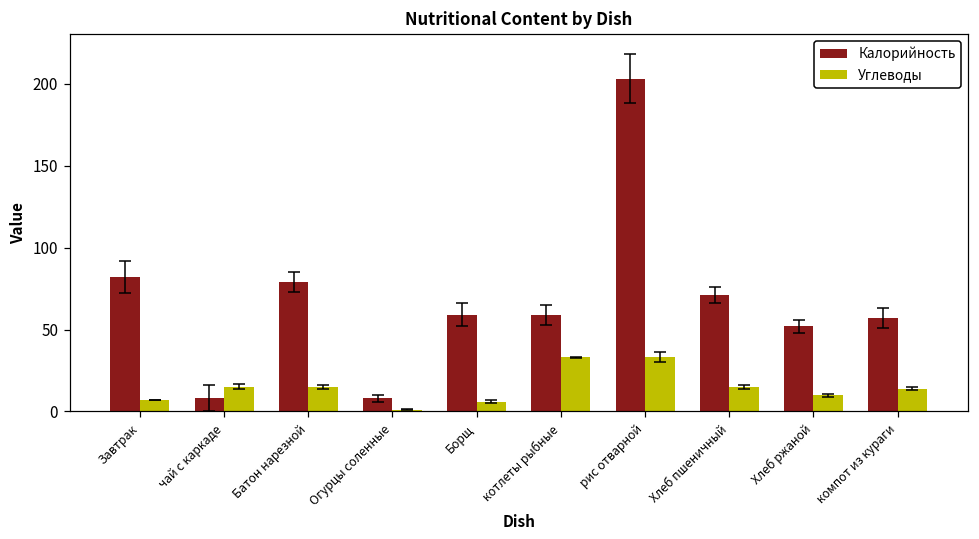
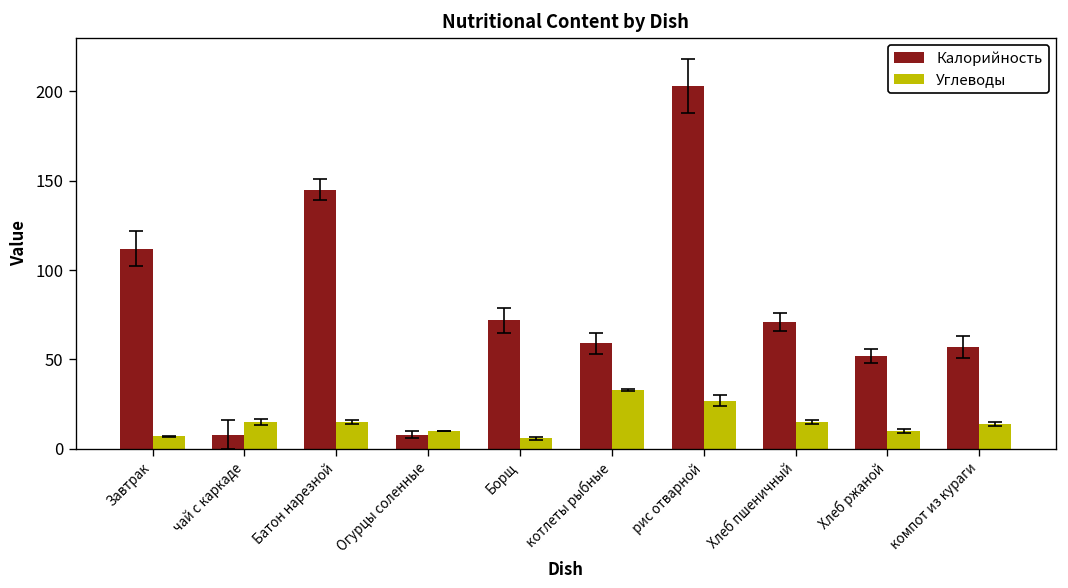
  {
    "Калорийность": {
-     "Завтрак": 82,
+     "Завтрак": 112,
      "чай с каркаде": 8,
-     "Батон нарезной": 79,
+     "Батон нарезной": 145,
      "Огурцы соленные": 8,
-     "Борщ": 59,
+     "Борщ": 72,
      "котлеты рыбные": 59,
      "рис отварной": 203,
      "Хлеб пшеничный": 71,
      "Хлеб ржаной": 52,
      "компот из кураги": 57
    },
    "Углеводы": {
      "Завтрак": 7,
      "чай с каркаде": 15,
      "Батон нарезной": 15,
-     "Огурцы соленные": 1,
+     "Огурцы соленные": 10,
      "Борщ": 6,
      "котлеты рыбные": 33,
-     "рис отварной": 33,
+     "рис отварной": 27,
      "Хлеб пшеничный": 15,
      "Хлеб ржаной": 10,
      "компот из кураги": 14
    }
  }
